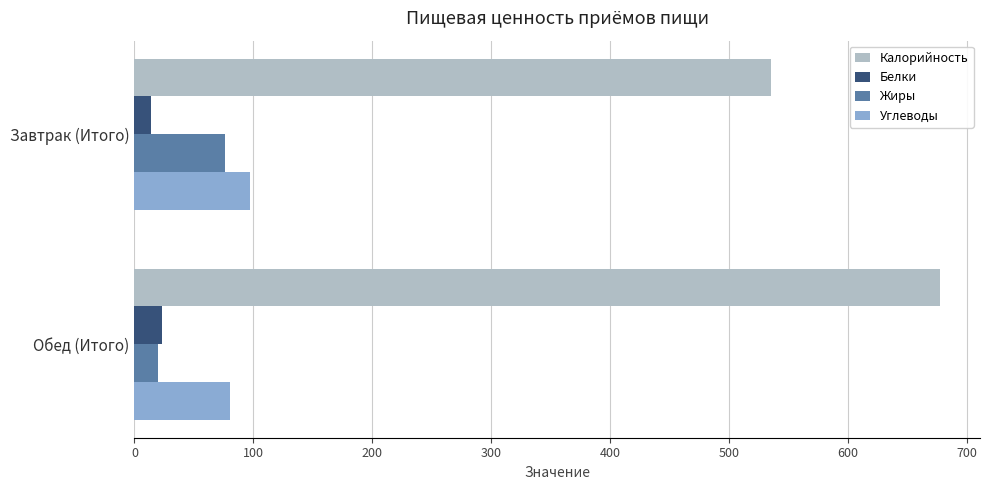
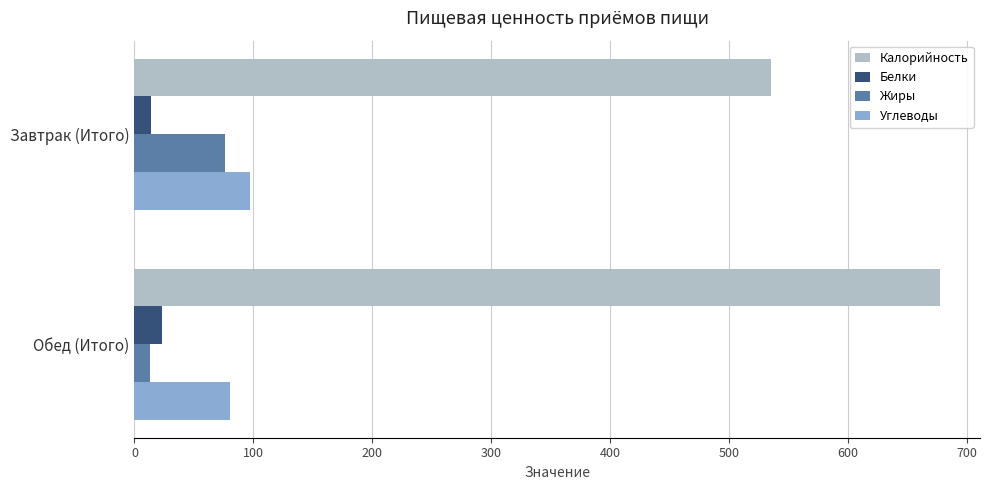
  {
    "Белки": {
      "Завтрак (Итого)": 14,
      "Обед (Итого)": 24
    },
    "Жиры": {
      "Завтрак (Итого)": 76,
-     "Обед (Итого)": 20
+     "Обед (Итого)": 13
    }
  }
